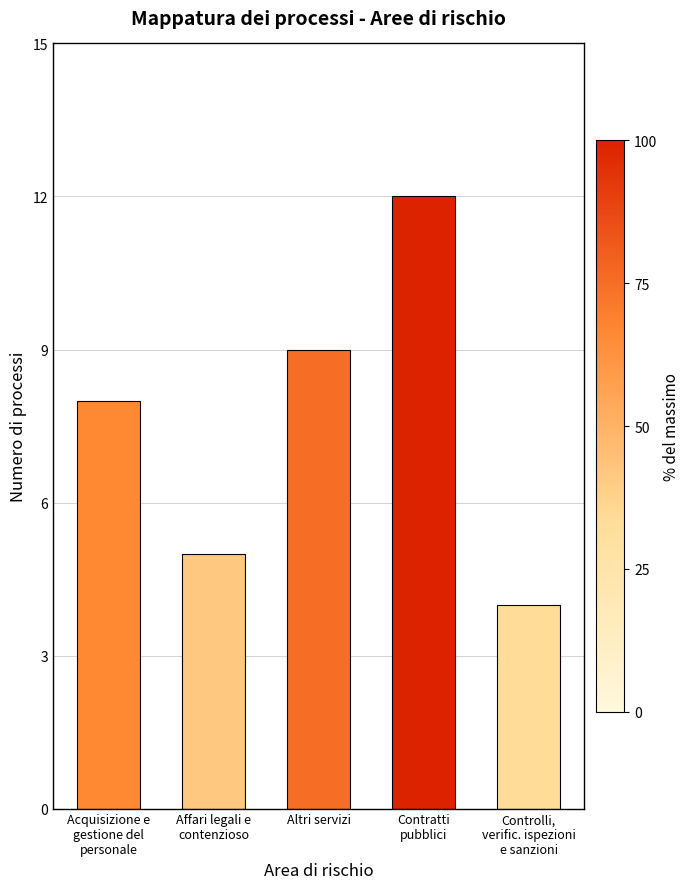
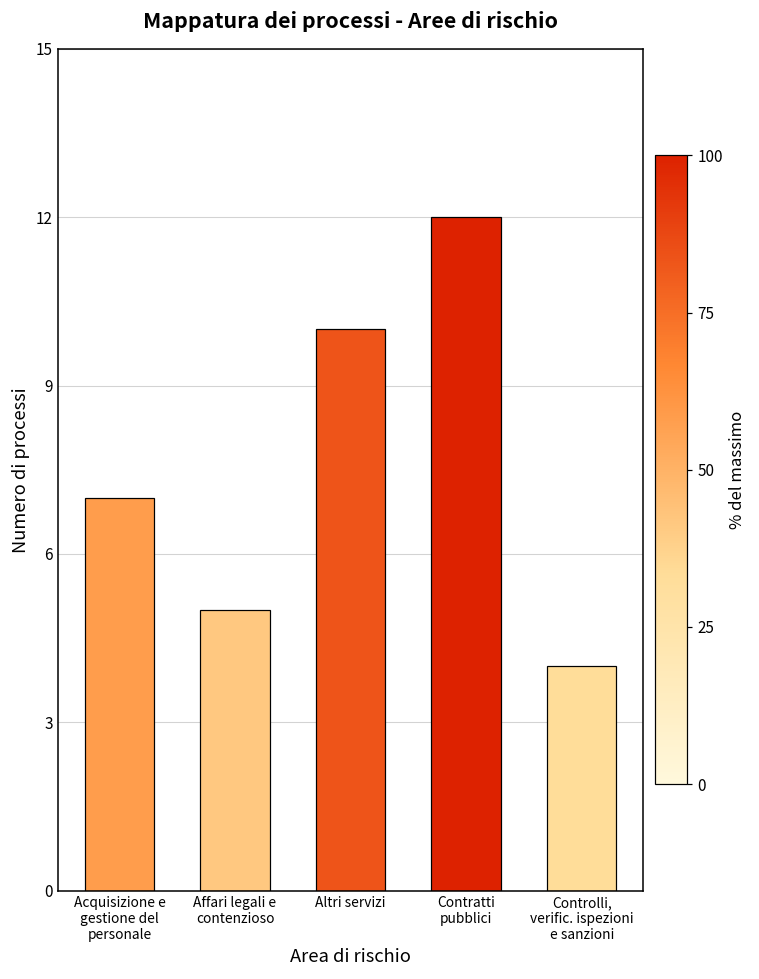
  {
-   "Acquisizione e gestione del personale": 8,
+   "Acquisizione e gestione del personale": 7,
    "Affari legali e contenzioso": 5,
-   "Altri servizi": 9,
+   "Altri servizi": 10,
    "Contratti pubblici": 12,
    "Controlli, verific. ispezioni e sanzioni": 4
  }
